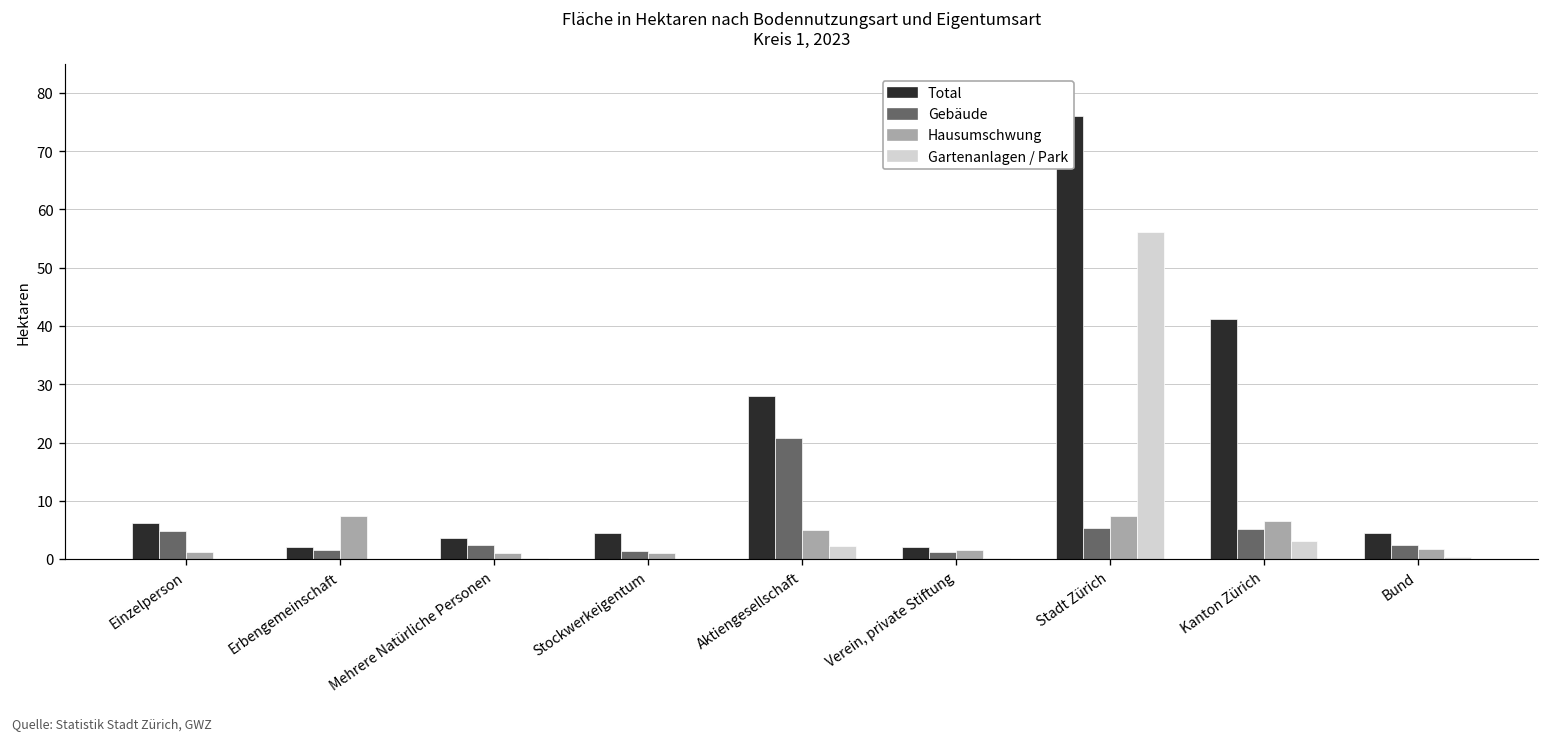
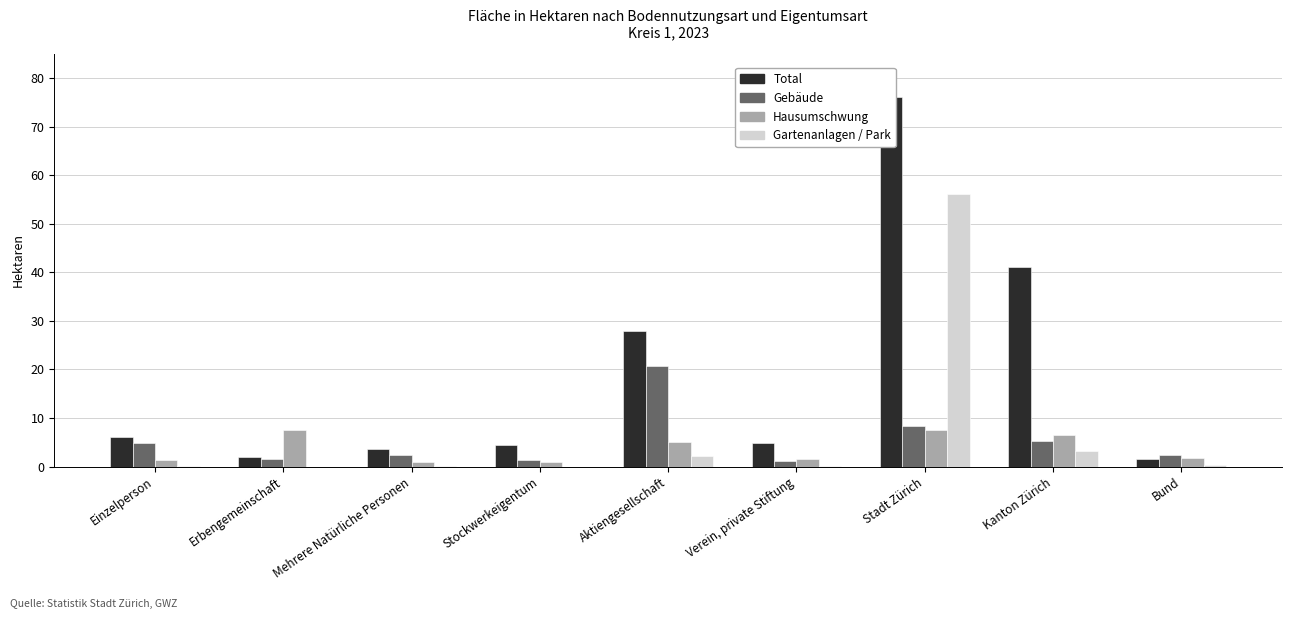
  {
    "Total": {
      "Einzelperson": 6,
      "Erbengemeinschaft": 2,
      "Mehrere Natürliche Personen": 4,
      "Stockwerkeigentum": 5,
      "Aktiengesellschaft": 28,
-     "Verein, private Stiftung": 2,
+     "Verein, private Stiftung": 5,
      "Kanton Zürich": 41,
-     "Bund": 5
+     "Bund": 2
    },
    "Gebäude": {
      "Einzelperson": 5,
      "Erbengemeinschaft": 1,
      "Mehrere Natürliche Personen": 2,
      "Stockwerkeigentum": 1,
      "Aktiengesellschaft": 21,
      "Verein, private Stiftung": 1,
-     "Stadt Zürich": 5,
+     "Stadt Zürich": 8,
      "Kanton Zürich": 5,
      "Bund": 2
    },
    "Hausumschwung": {
      "Einzelperson": 1,
      "Erbengemeinschaft": 7,
      "Mehrere Natürliche Personen": 1,
      "Stockwerkeigentum": 1,
      "Aktiengesellschaft": 5,
      "Verein, private Stiftung": 1,
      "Stadt Zürich": 7,
      "Kanton Zürich": 6,
      "Bund": 2
    },
    "Gartenanlagen / Park": {
      "Erbengemeinschaft": 0,
      "Stockwerkeigentum": 0,
      "Aktiengesellschaft": 2,
      "Stadt Zürich": 56,
      "Kanton Zürich": 3
    }
  }
